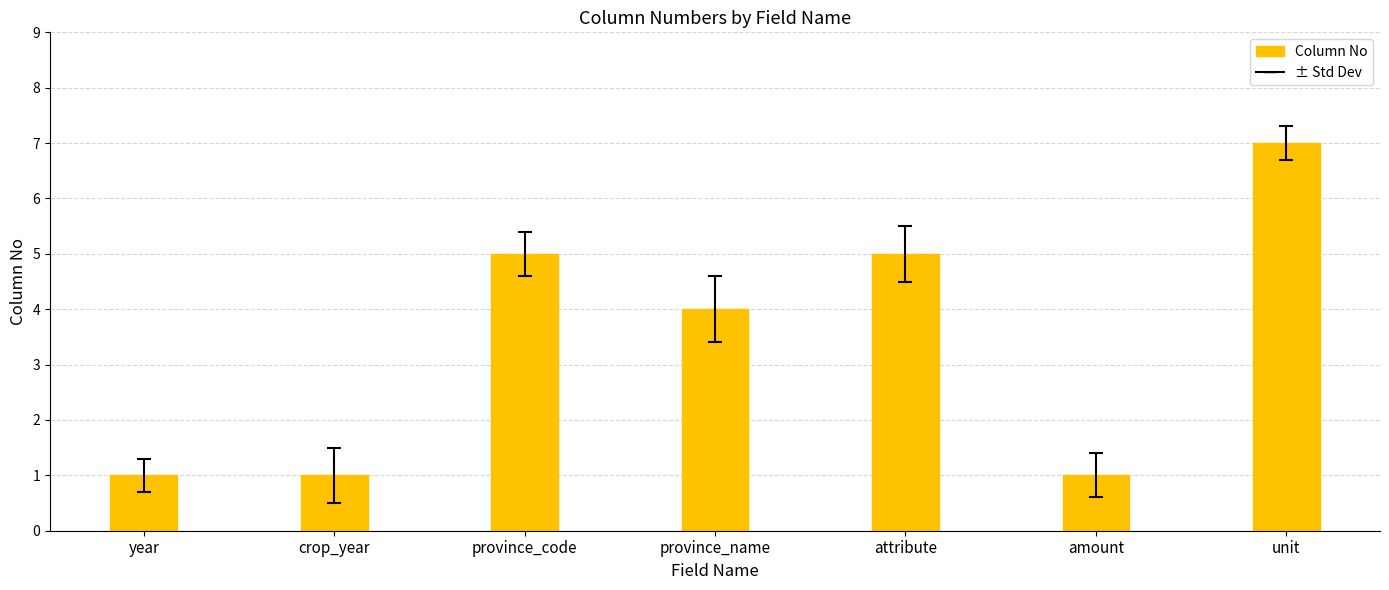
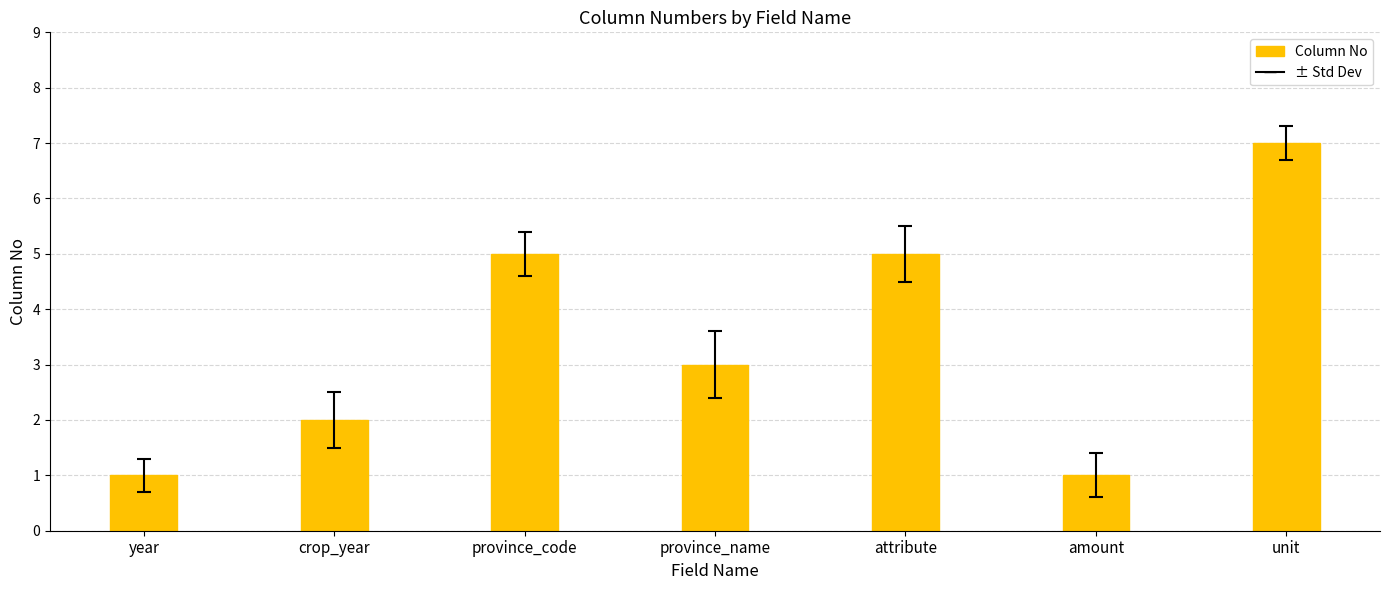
  {
    "Column No": {
      "year": 1,
-     "crop_year": 1,
+     "crop_year": 2,
      "province_code": 5,
-     "province_name": 4,
+     "province_name": 3,
      "attribute": 5,
      "amount": 1,
      "unit": 7
    }
  }
